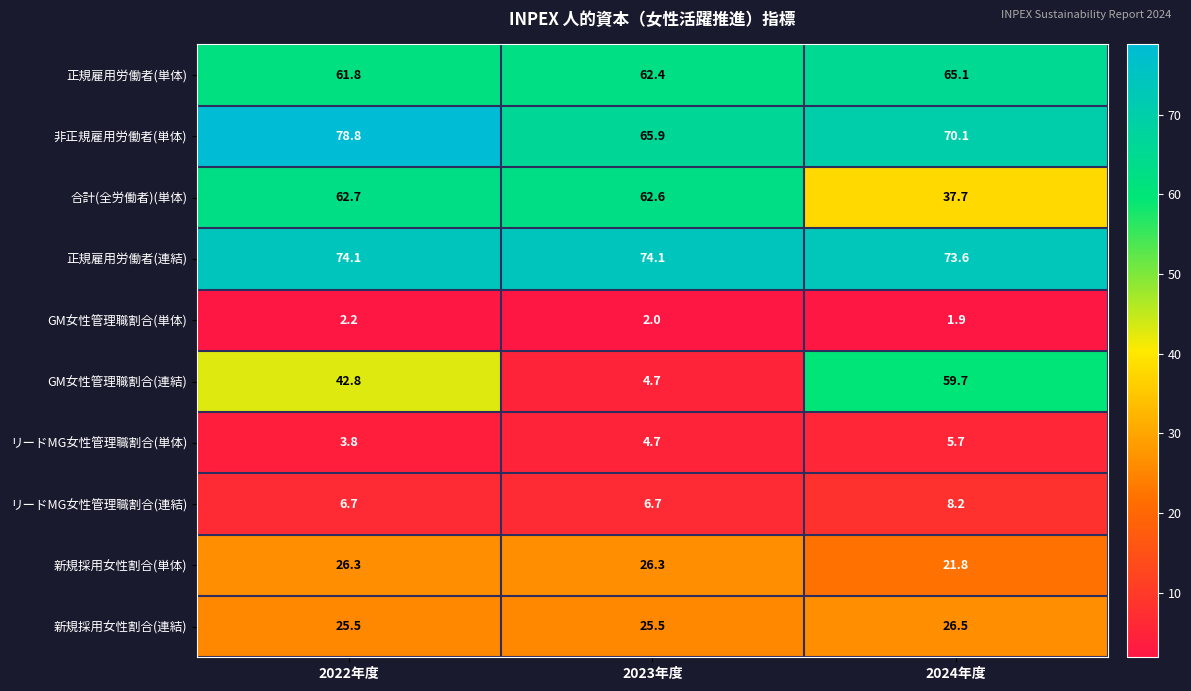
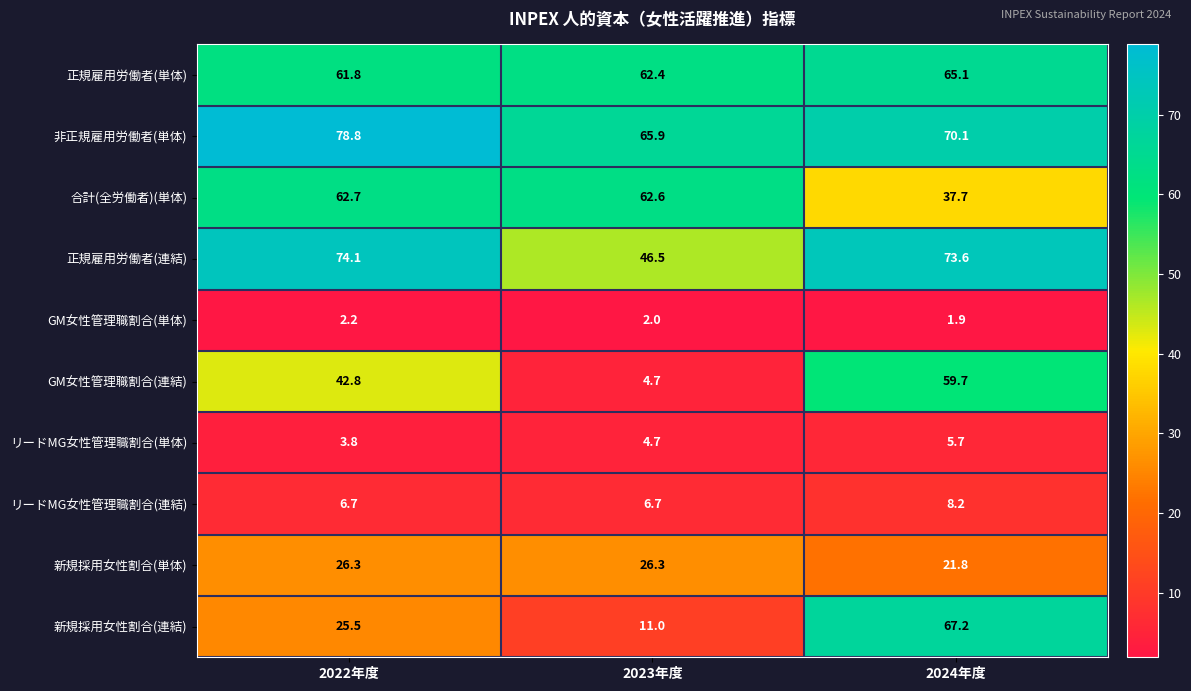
  {
    "正規雇用労働者(単体)": {
      "2022年度": 61.8,
      "2023年度": 62.4,
      "2024年度": 65.1
    },
    "非正規雇用労働者(単体)": {
      "2022年度": 78.8,
      "2023年度": 65.9,
      "2024年度": 70.1
    },
    "合計(全労働者)(単体)": {
      "2022年度": 62.7,
      "2023年度": 62.6,
      "2024年度": 37.7
    },
    "正規雇用労働者(連結)": {
      "2022年度": 74.1,
-     "2023年度": 74.1,
+     "2023年度": 46.5,
      "2024年度": 73.6
    },
    "GM女性管理職割合(単体)": {
      "2022年度": 2.2,
      "2023年度": 2.0,
      "2024年度": 1.9
    },
    "GM女性管理職割合(連結)": {
      "2022年度": 42.8,
      "2023年度": 4.7,
      "2024年度": 59.7
    },
    "リードMG女性管理職割合(単体)": {
      "2022年度": 3.8,
      "2023年度": 4.7,
      "2024年度": 5.7
    },
    "リードMG女性管理職割合(連結)": {
      "2022年度": 6.7,
      "2023年度": 6.7,
      "2024年度": 8.2
    },
    "新規採用女性割合(単体)": {
      "2022年度": 26.3,
      "2023年度": 26.3,
      "2024年度": 21.8
    },
    "新規採用女性割合(連結)": {
      "2022年度": 25.5,
-     "2023年度": 25.5,
-     "2024年度": 26.5
+     "2023年度": 11.0,
+     "2024年度": 67.2
    }
  }
